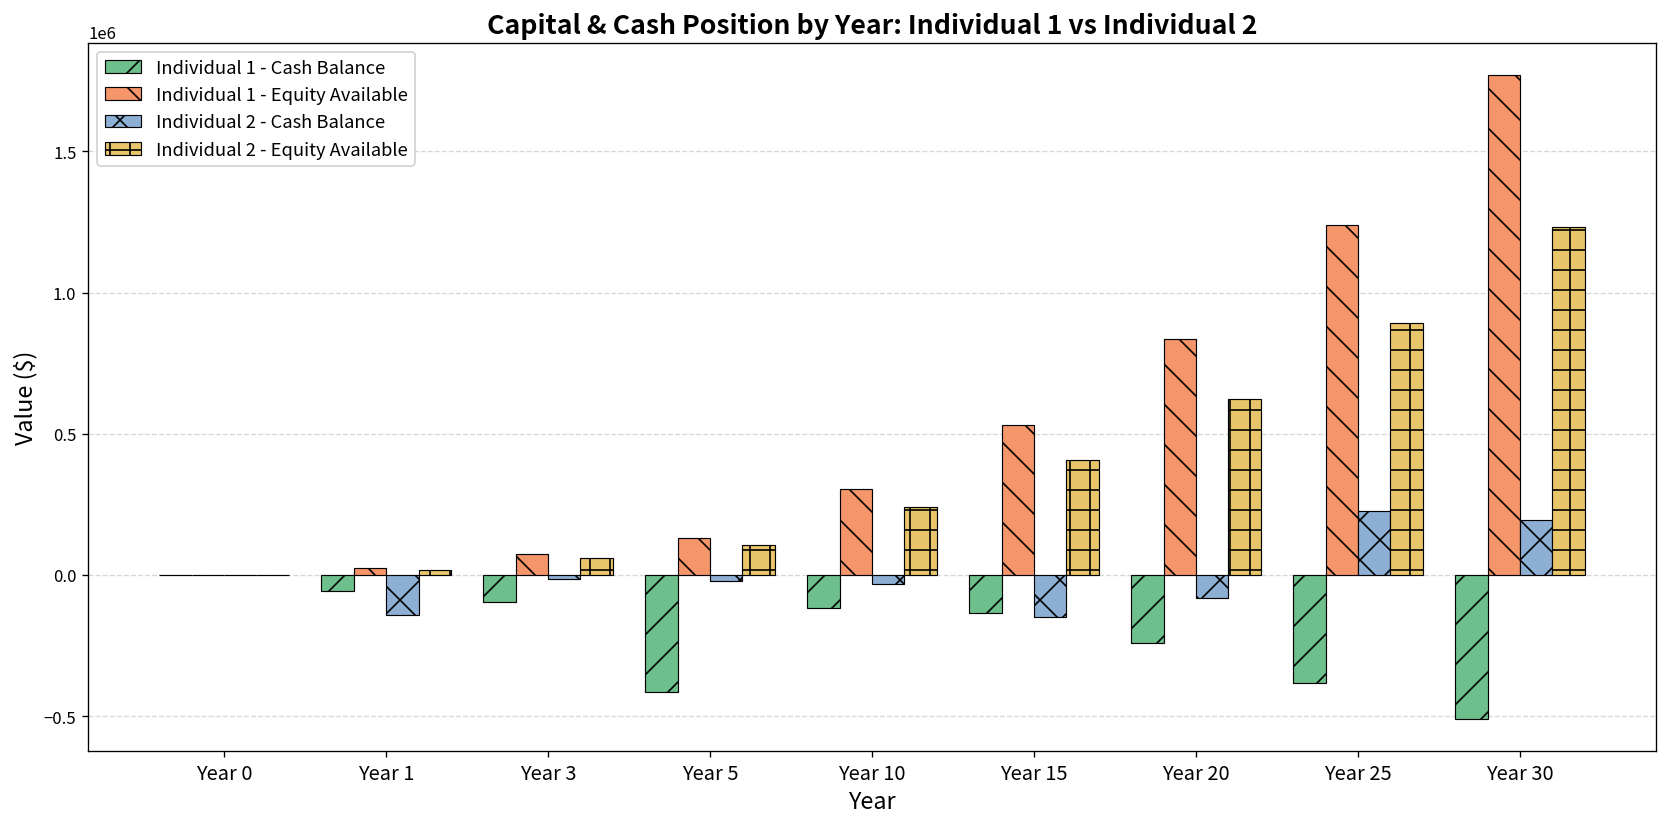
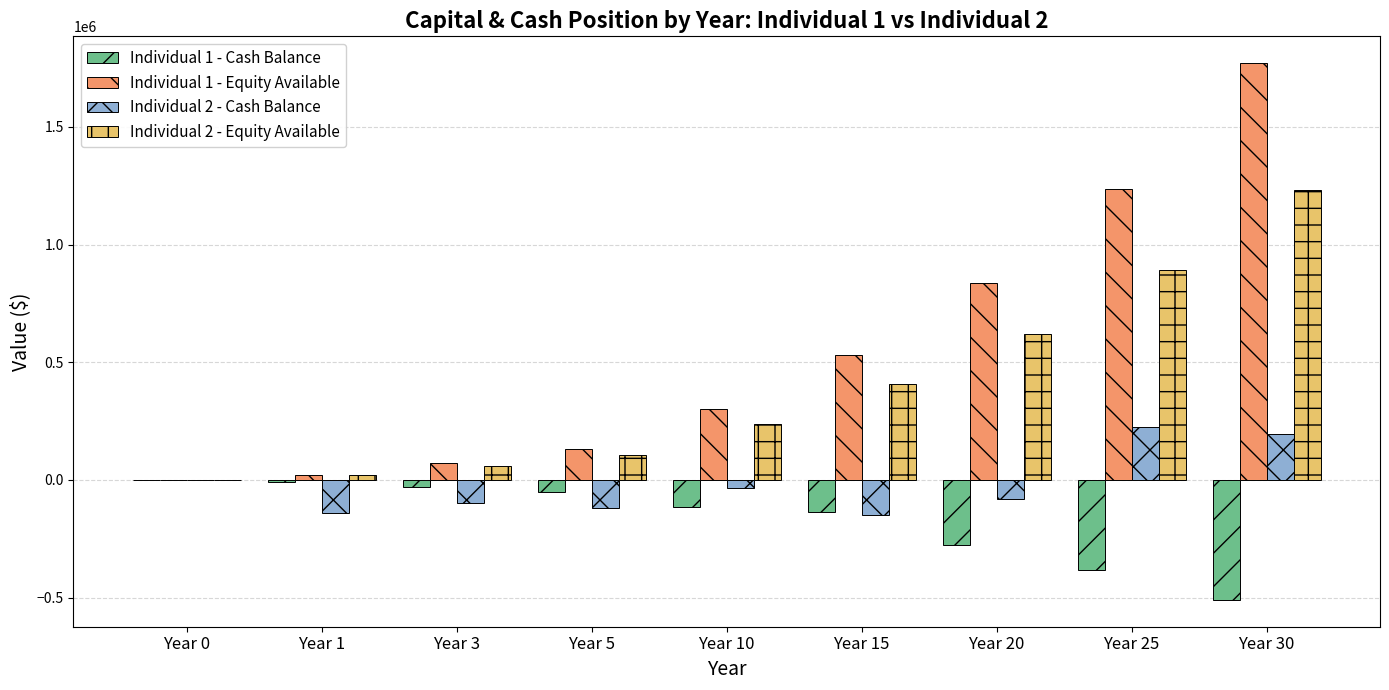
  {
    "Individual 1 - Cash Balance": {
      "Year 0": 0,
-     "Year 1": -60000,
-     "Year 3": -100000,
-     "Year 5": -420000,
+     "Year 1": -10000,
+     "Year 3": -30000,
+     "Year 5": -50000,
      "Year 10": -120000,
      "Year 15": -140000,
-     "Year 20": -240000,
+     "Year 20": -280000,
      "Year 25": -380000,
      "Year 30": -510000
    },
    "Individual 2 - Cash Balance": {
      "Year 0": 0,
      "Year 1": -140000,
-     "Year 3": -10000,
-     "Year 5": -20000,
+     "Year 3": -100000,
+     "Year 5": -120000,
      "Year 10": -30000,
      "Year 15": -150000,
      "Year 20": -80000,
      "Year 25": 230000,
      "Year 30": 190000
    }
  }
